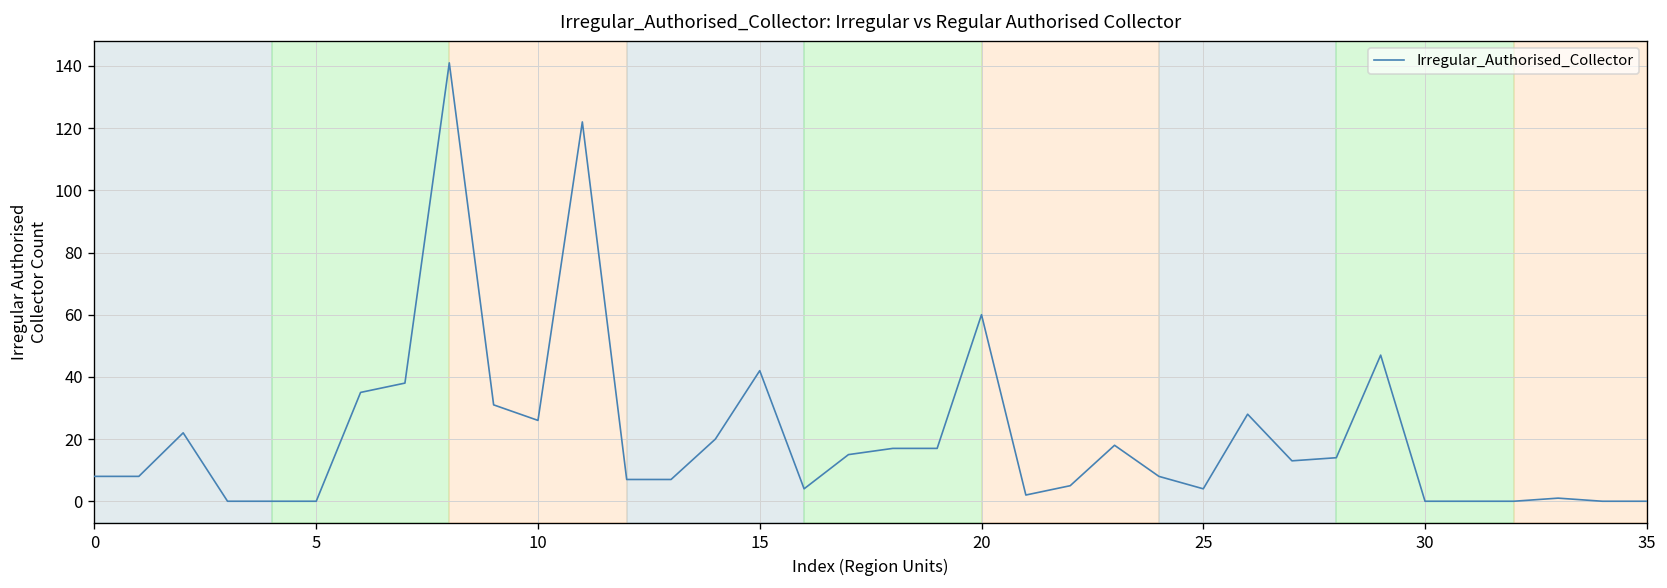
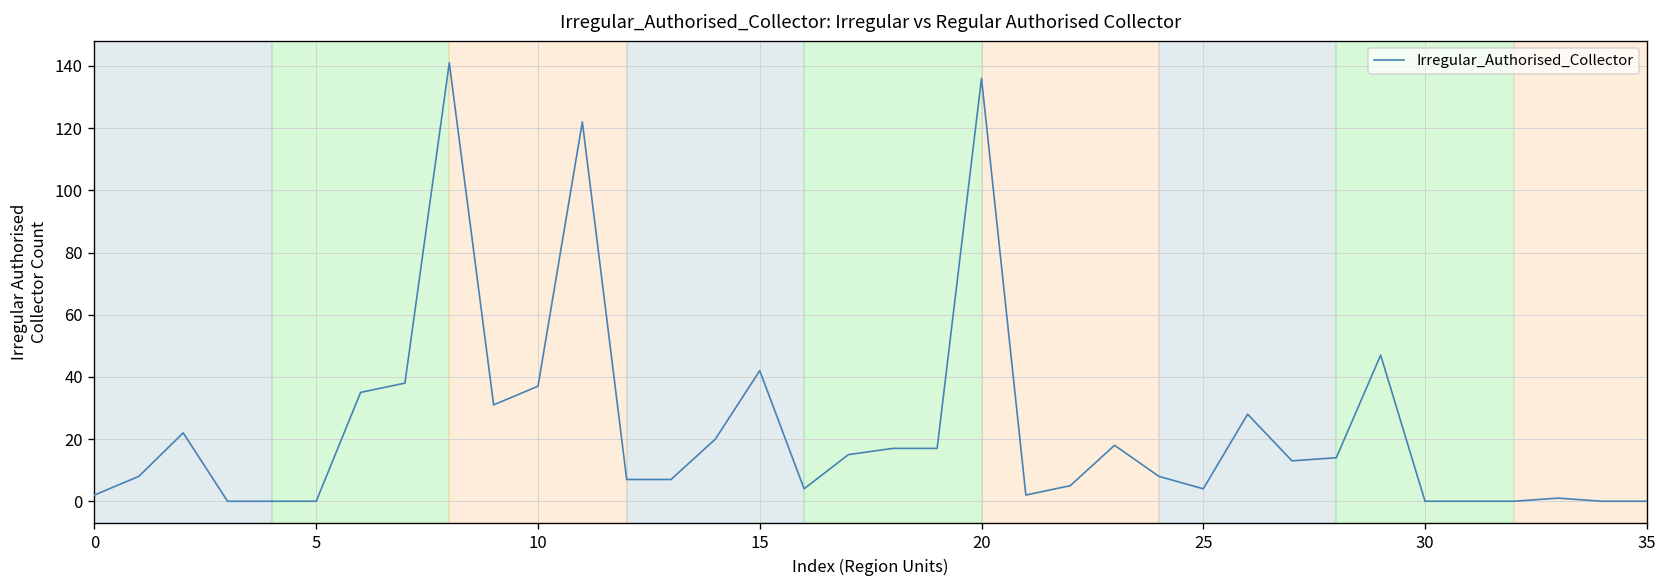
  {
-   "0": 8,
+   "0": 2,
    "5": 0,
-   "10": 26,
+   "10": 37,
    "15": 42,
-   "20": 60,
+   "20": 136,
    "25": 4,
    "30": 0,
    "35": 0
  }
